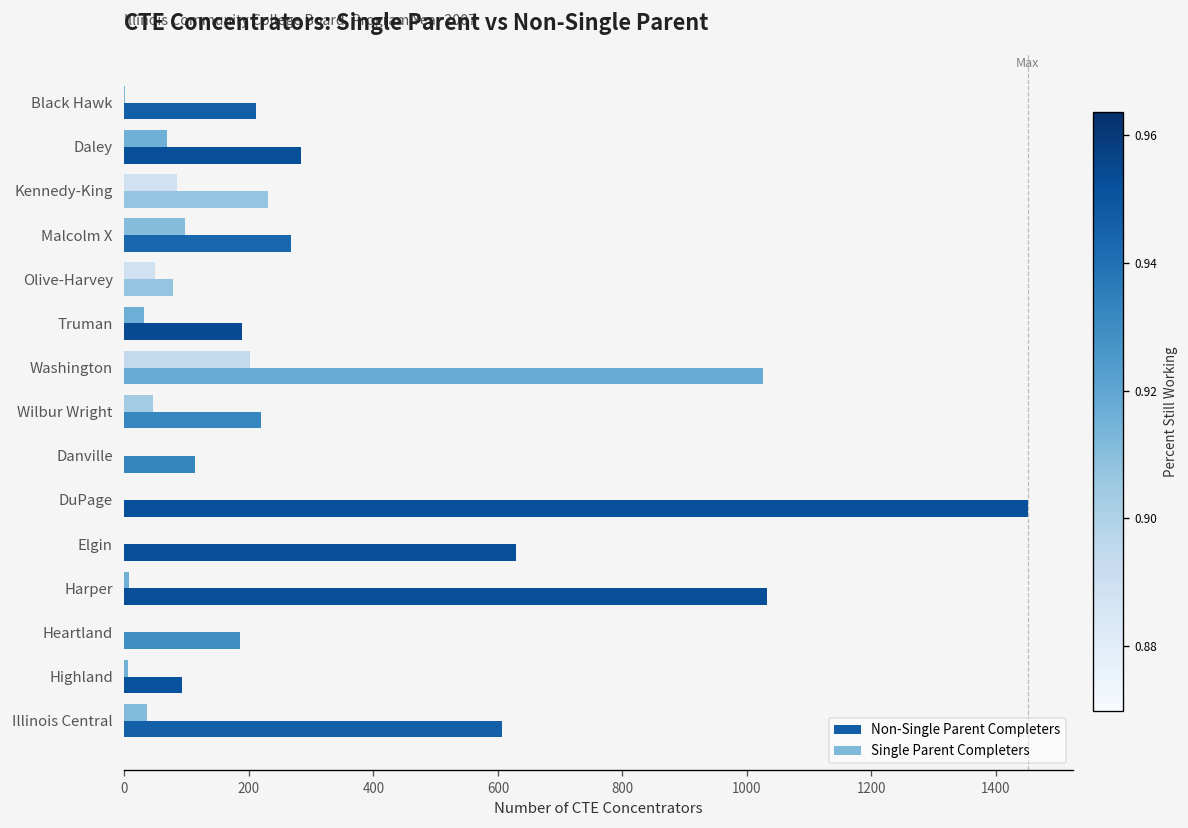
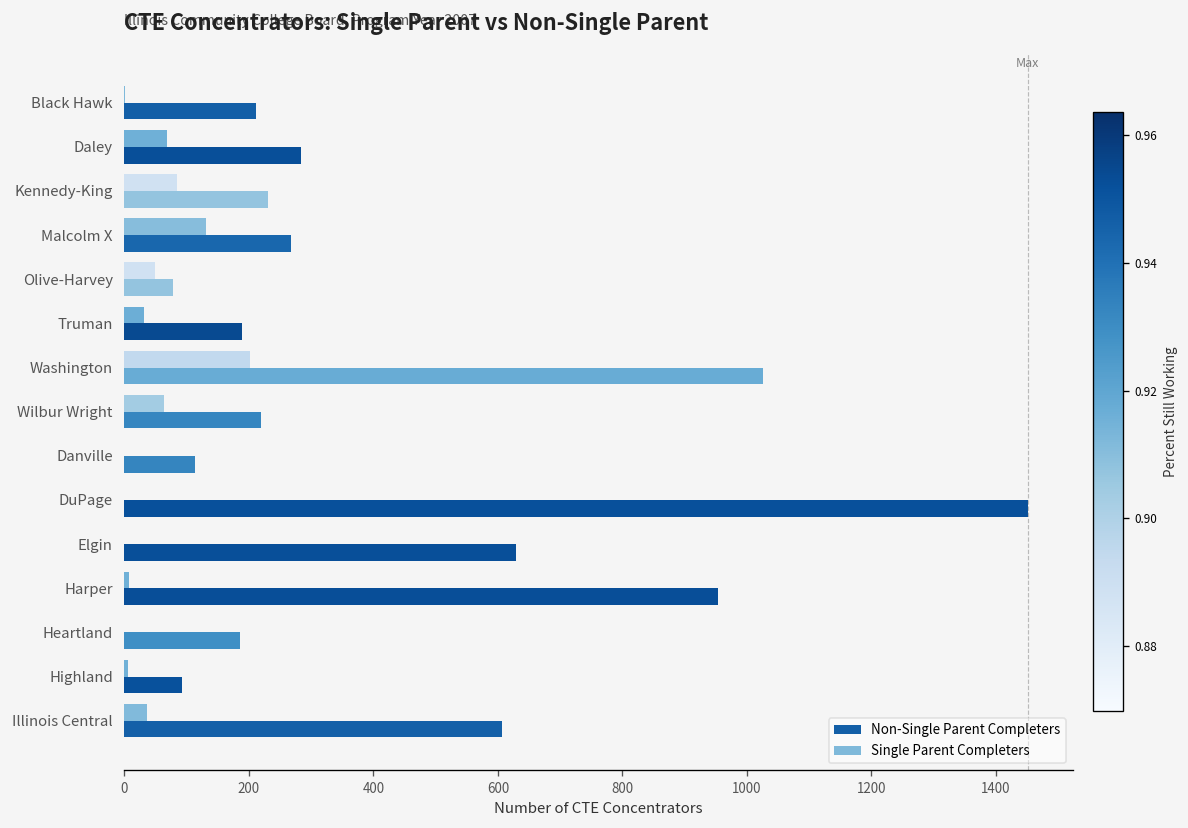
  {
    "Non-Single Parent Completers": {
      "Black Hawk": 210,
      "Daley": 280,
      "Kennedy-King": 230,
      "Malcolm X": 270,
      "Olive-Harvey": 80,
      "Truman": 190,
      "Washington": 1030,
      "Wilbur Wright": 220,
      "Danville": 110,
      "DuPage": 1450,
      "Elgin": 630,
-     "Harper": 1030,
+     "Harper": 950,
      "Heartland": 190,
      "Highland": 90,
      "Illinois Central": 610
    },
    "Single Parent Completers": {
      "Daley": 70,
      "Kennedy-King": 80,
-     "Malcolm X": 100,
+     "Malcolm X": 130,
      "Olive-Harvey": 50,
      "Truman": 30,
      "Washington": 200,
-     "Wilbur Wright": 50,
+     "Wilbur Wright": 60,
      "Danville": 0,
      "DuPage": 0,
      "Elgin": 0,
      "Harper": 10,
      "Heartland": 0,
      "Highland": 10,
      "Illinois Central": 40
    }
  }
